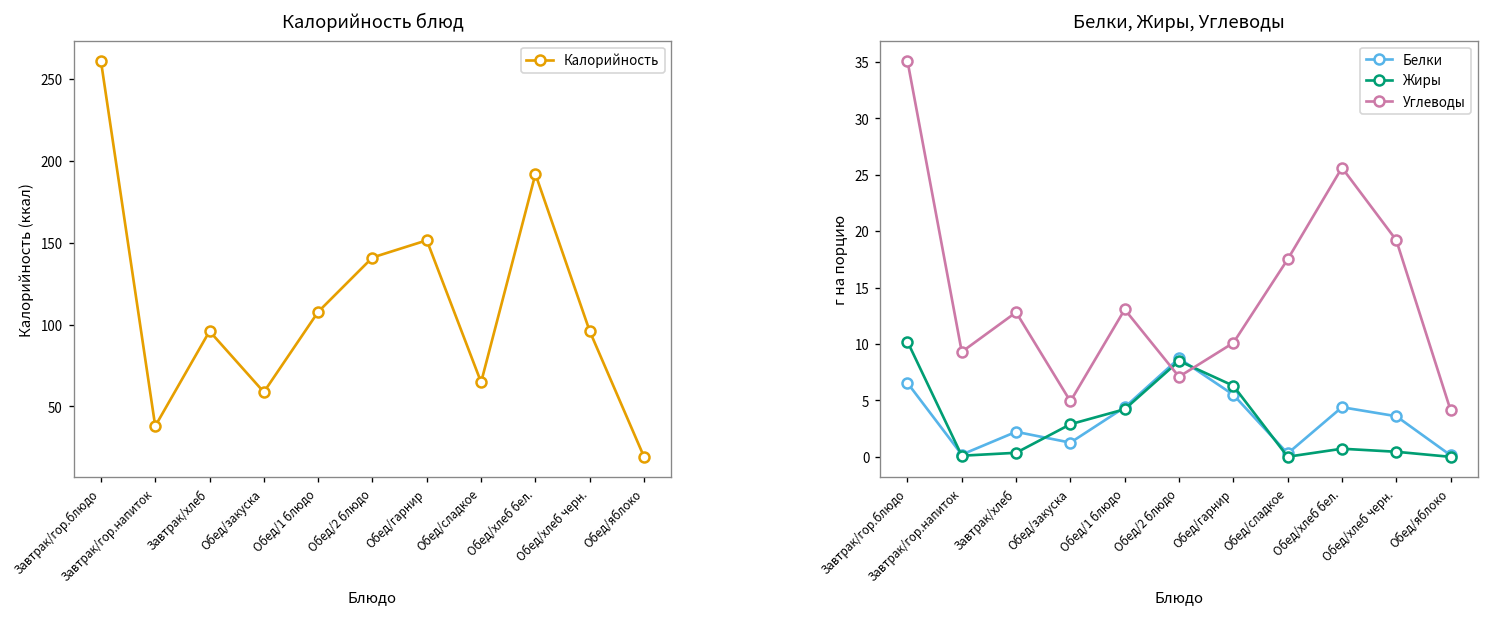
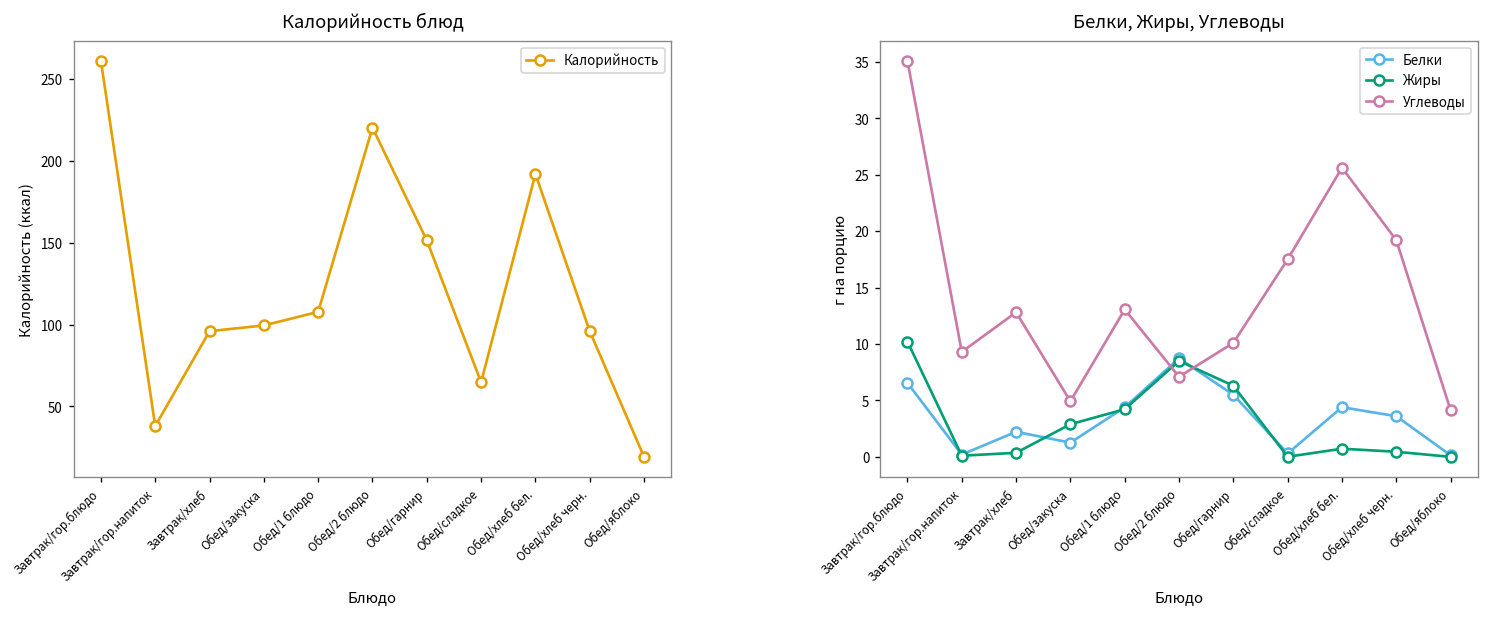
  {
    "Калорийность блюд": {
      "Завтрак/гор.блюдо": 261,
      "Завтрак/гор.напиток": 38,
      "Завтрак/хлеб": 96,
-     "Обед/закуска": 59,
+     "Обед/закуска": 100,
      "Обед/1 блюдо": 108,
-     "Обед/2 блюдо": 141,
+     "Обед/2 блюдо": 220,
      "Обед/гарнир": 152,
      "Обед/сладкое": 65,
      "Обед/хлеб бел.": 192,
      "Обед/хлеб черн.": 96,
      "Обед/яблоко": 19
    },
    "Белки, Жиры, Углеводы": {
      "Белки": {
        "Завтрак/гор.блюдо": 7,
        "Завтрак/хлеб": 2,
        "Обед/закуска": 1,
        "Обед/гарнир": 6,
        "Обед/сладкое": 0,
        "Обед/хлеб бел.": 4,
        "Обед/хлеб черн.": 4
      },
      "Жиры": {
        "Завтрак/гор.блюдо": 10,
        "Завтрак/хлеб": 0,
        "Обед/закуска": 3,
        "Обед/гарнир": 6,
        "Обед/сладкое": 0,
        "Обед/хлеб бел.": 1,
        "Обед/хлеб черн.": 0
      },
      "Углеводы": {
        "Завтрак/гор.блюдо": 35,
        "Завтрак/гор.напиток": 9,
        "Завтрак/хлеб": 13,
        "Обед/закуска": 5,
        "Обед/1 блюдо": 13,
        "Обед/2 блюдо": 7,
        "Обед/гарнир": 10,
        "Обед/сладкое": 18,
        "Обед/хлеб бел.": 26,
        "Обед/хлеб черн.": 19,
        "Обед/яблоко": 4
      }
    }
  }
